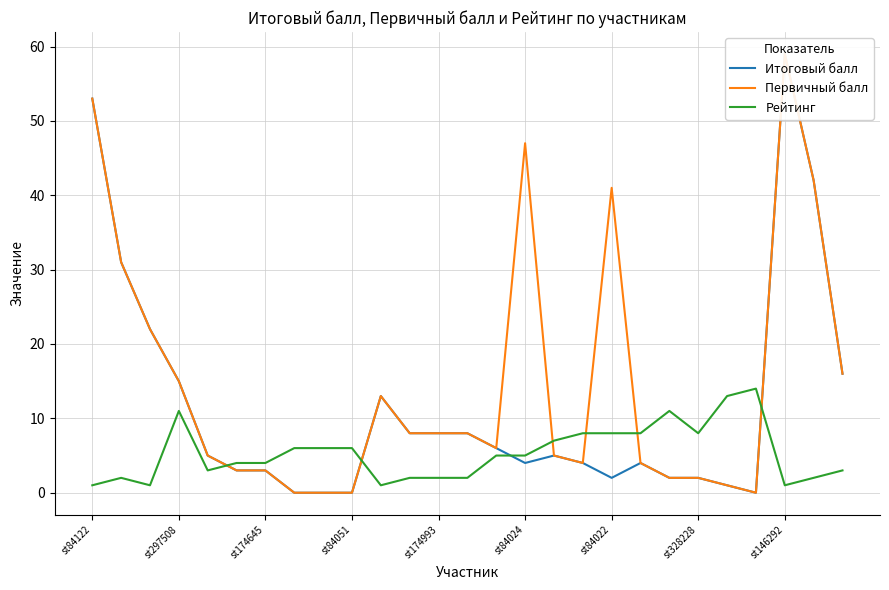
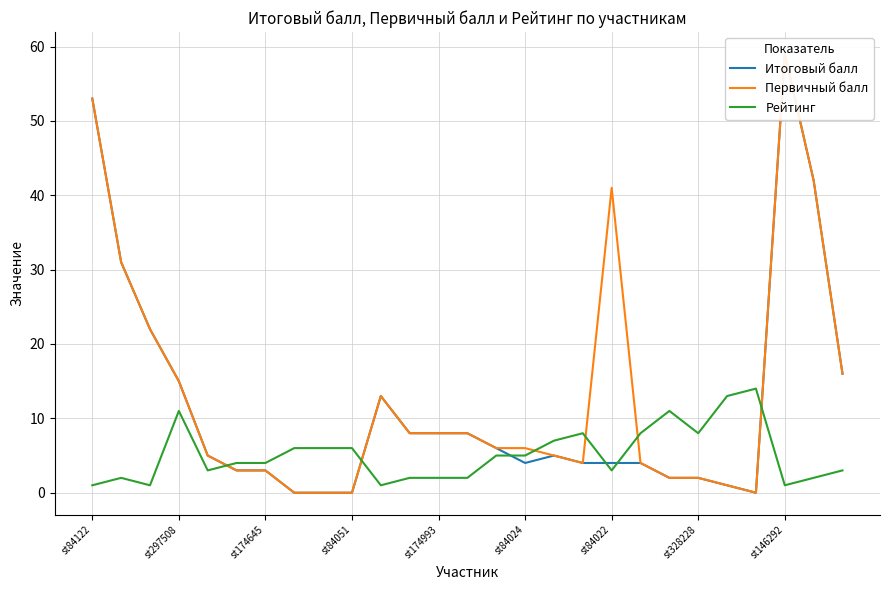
  {
    "Итоговый балл": {
      "st84024": 4,
-     "st84022": 2
+     "st84022": 4
    },
    "Первичный балл": {
-     "st84024": 47,
+     "st84024": 6,
      "st84022": 41
    },
    "Рейтинг": {
      "st84122": 1,
      "st297508": 11,
      "st174645": 4,
      "st84051": 6,
      "st174993": 2,
      "st84024": 5,
-     "st84022": 8,
+     "st84022": 3,
      "st328228": 8,
      "st146292": 1
    }
  }
